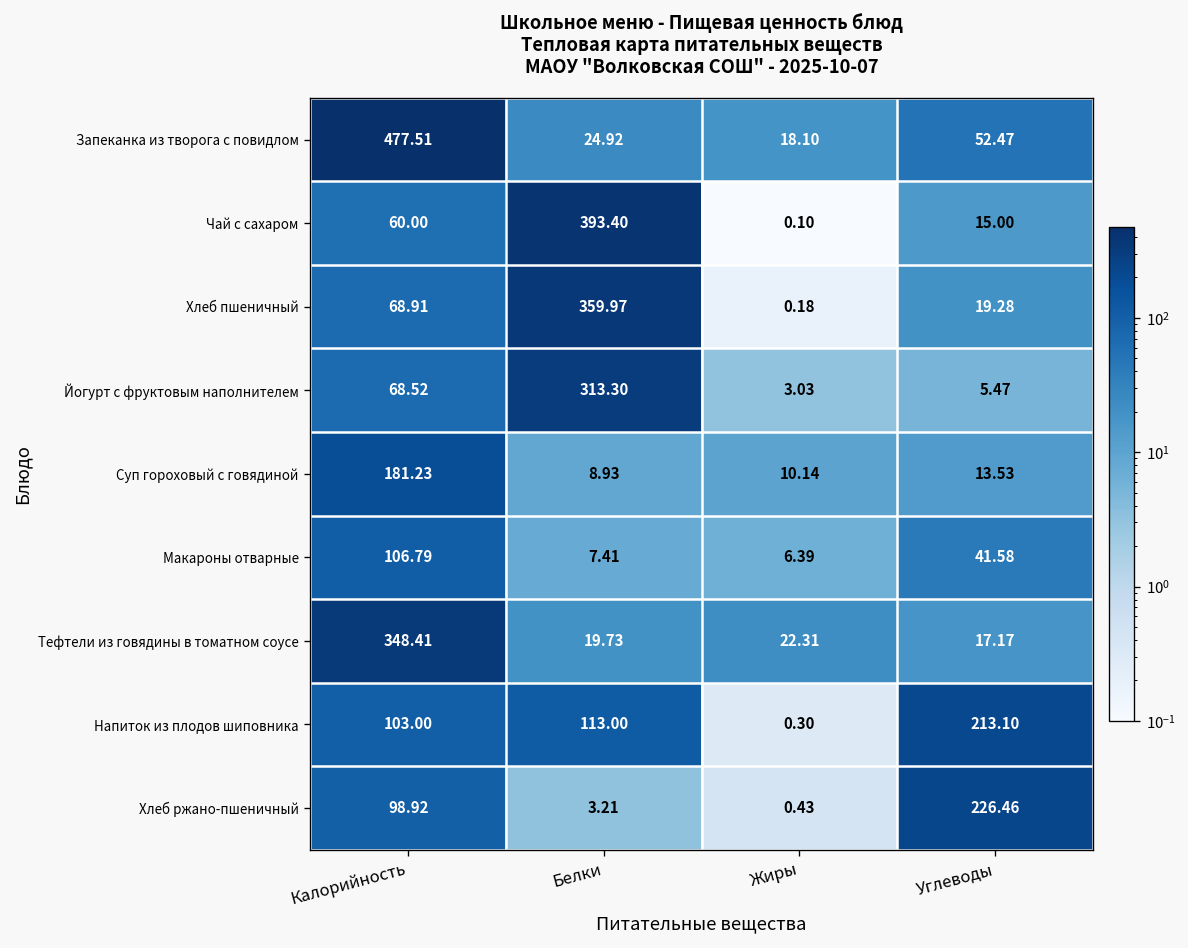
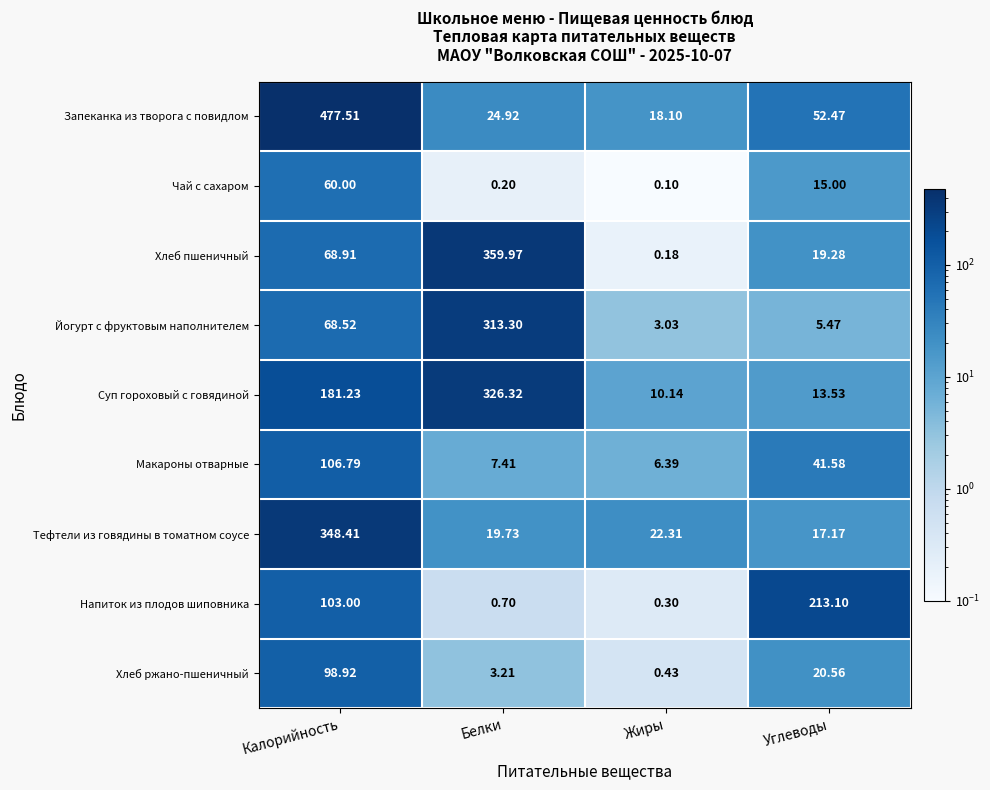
  {
    "Запеканка из творога с повидлом": {
      "Калорийность": 477.51,
      "Белки": 24.92,
      "Жиры": 18.10,
      "Углеводы": 52.47
    },
    "Чай с сахаром": {
      "Калорийность": 60.00,
-     "Белки": 393.40,
+     "Белки": 0.20,
      "Жиры": 0.10,
      "Углеводы": 15.00
    },
    "Хлеб пшеничный": {
      "Калорийность": 68.91,
      "Белки": 359.97,
      "Жиры": 0.18,
      "Углеводы": 19.28
    },
    "Йогурт с фруктовым наполнителем": {
      "Калорийность": 68.52,
      "Белки": 313.30,
      "Жиры": 3.03,
      "Углеводы": 5.47
    },
    "Суп гороховый с говядиной": {
      "Калорийность": 181.23,
-     "Белки": 8.93,
+     "Белки": 326.32,
      "Жиры": 10.14,
      "Углеводы": 13.53
    },
    "Макароны отварные": {
      "Калорийность": 106.79,
      "Белки": 7.41,
      "Жиры": 6.39,
      "Углеводы": 41.58
    },
    "Тефтели из говядины в томатном соусе": {
      "Калорийность": 348.41,
      "Белки": 19.73,
      "Жиры": 22.31,
      "Углеводы": 17.17
    },
    "Напиток из плодов шиповника": {
      "Калорийность": 103.00,
-     "Белки": 113.00,
+     "Белки": 0.70,
      "Жиры": 0.30,
      "Углеводы": 213.10
    },
    "Хлеб ржано-пшеничный": {
      "Калорийность": 98.92,
      "Белки": 3.21,
      "Жиры": 0.43,
-     "Углеводы": 226.46
+     "Углеводы": 20.56
    }
  }
